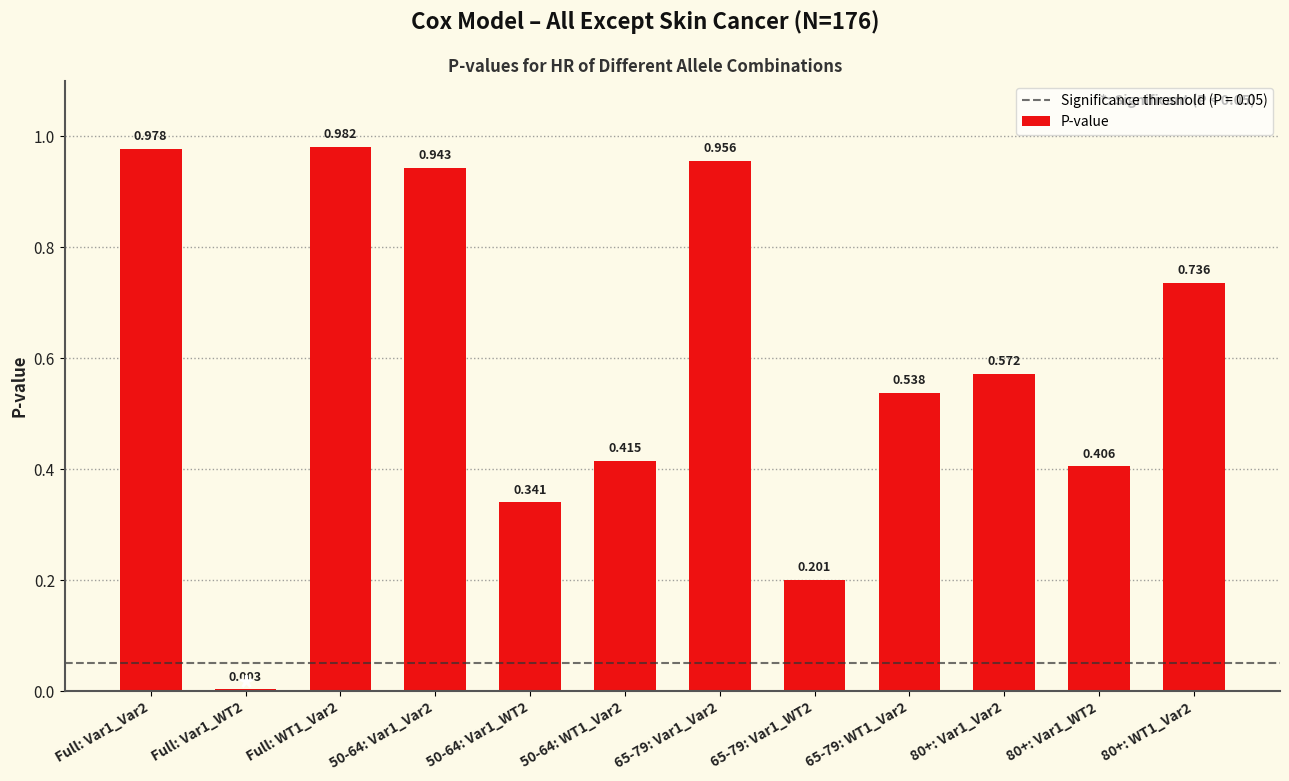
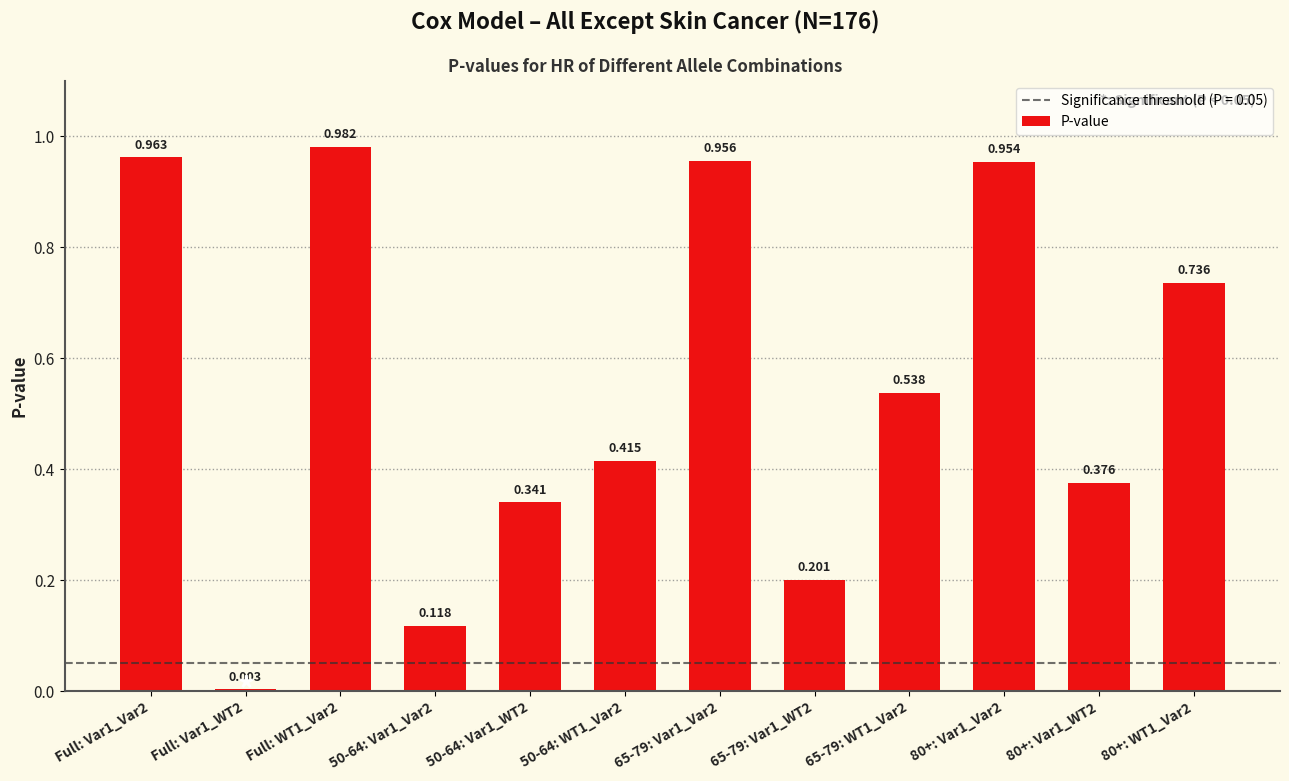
  {
-   "Full: Var1_Var2": 0.978,
+   "Full: Var1_Var2": 0.963,
    "Full: Var1_WT2": 0.003,
    "Full: WT1_Var2": 0.982,
-   "50-64: Var1_Var2": 0.943,
+   "50-64: Var1_Var2": 0.118,
    "50-64: Var1_WT2": 0.341,
    "50-64: WT1_Var2": 0.415,
    "65-79: Var1_Var2": 0.956,
    "65-79: Var1_WT2": 0.201,
    "65-79: WT1_Var2": 0.538,
-   "80+: Var1_Var2": 0.572,
-   "80+: Var1_WT2": 0.406,
+   "80+: Var1_Var2": 0.954,
+   "80+: Var1_WT2": 0.376,
    "80+: WT1_Var2": 0.736
  }
